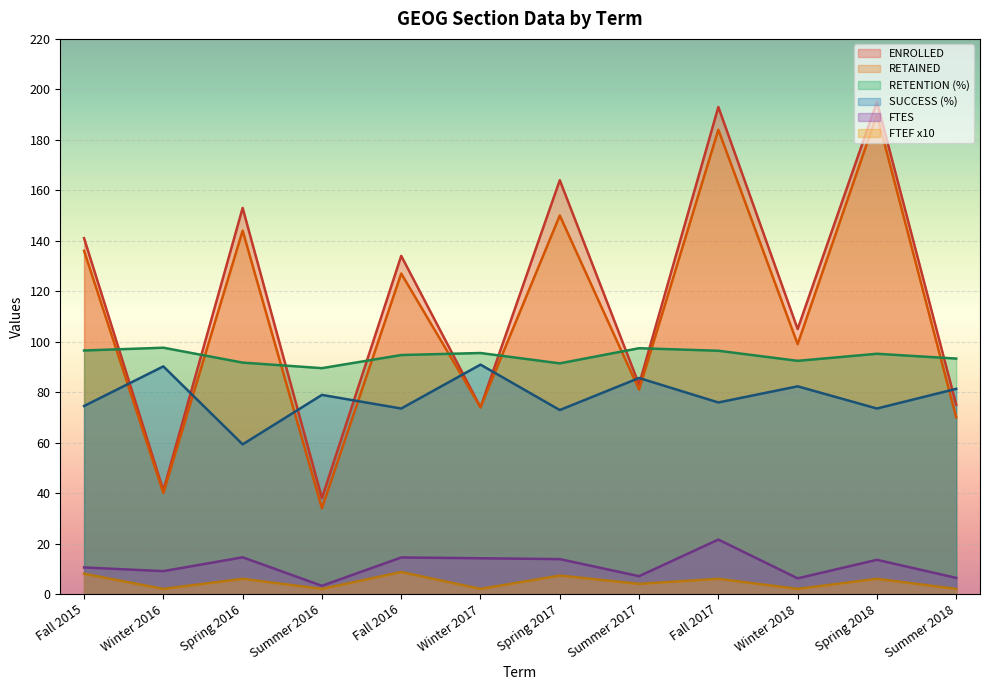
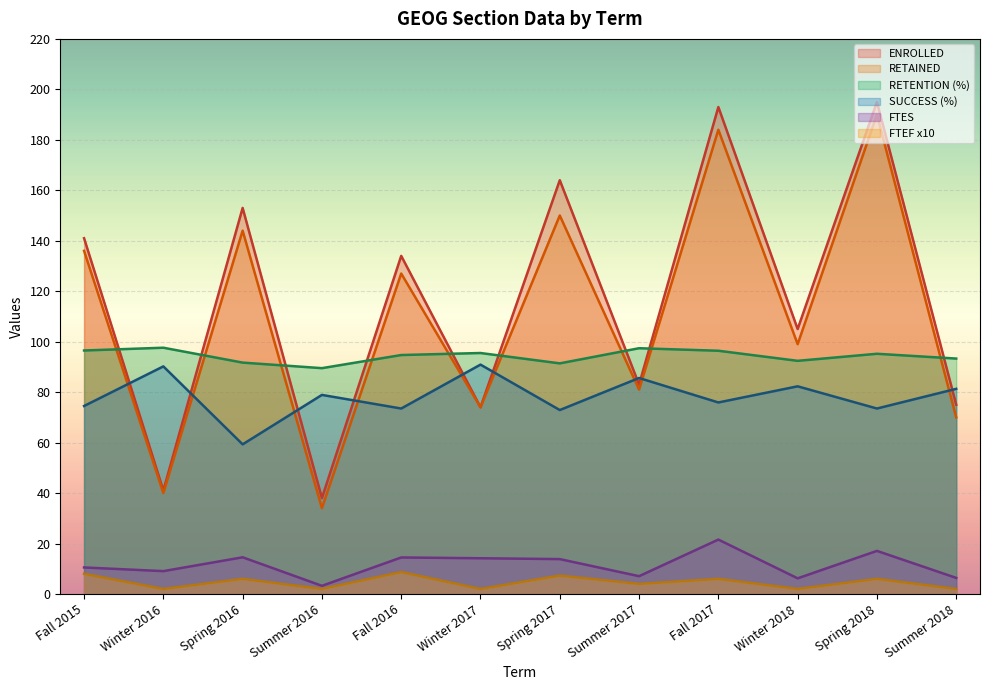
  {
    "FTES": {
      "Fall 2015": 11,
      "Winter 2016": 9,
      "Spring 2016": 15,
      "Summer 2016": 3,
      "Fall 2016": 14,
      "Winter 2017": 14,
      "Spring 2017": 14,
      "Summer 2017": 7,
      "Fall 2017": 22,
      "Winter 2018": 6,
-     "Spring 2018": 14,
+     "Spring 2018": 17,
      "Summer 2018": 6
    }
  }
